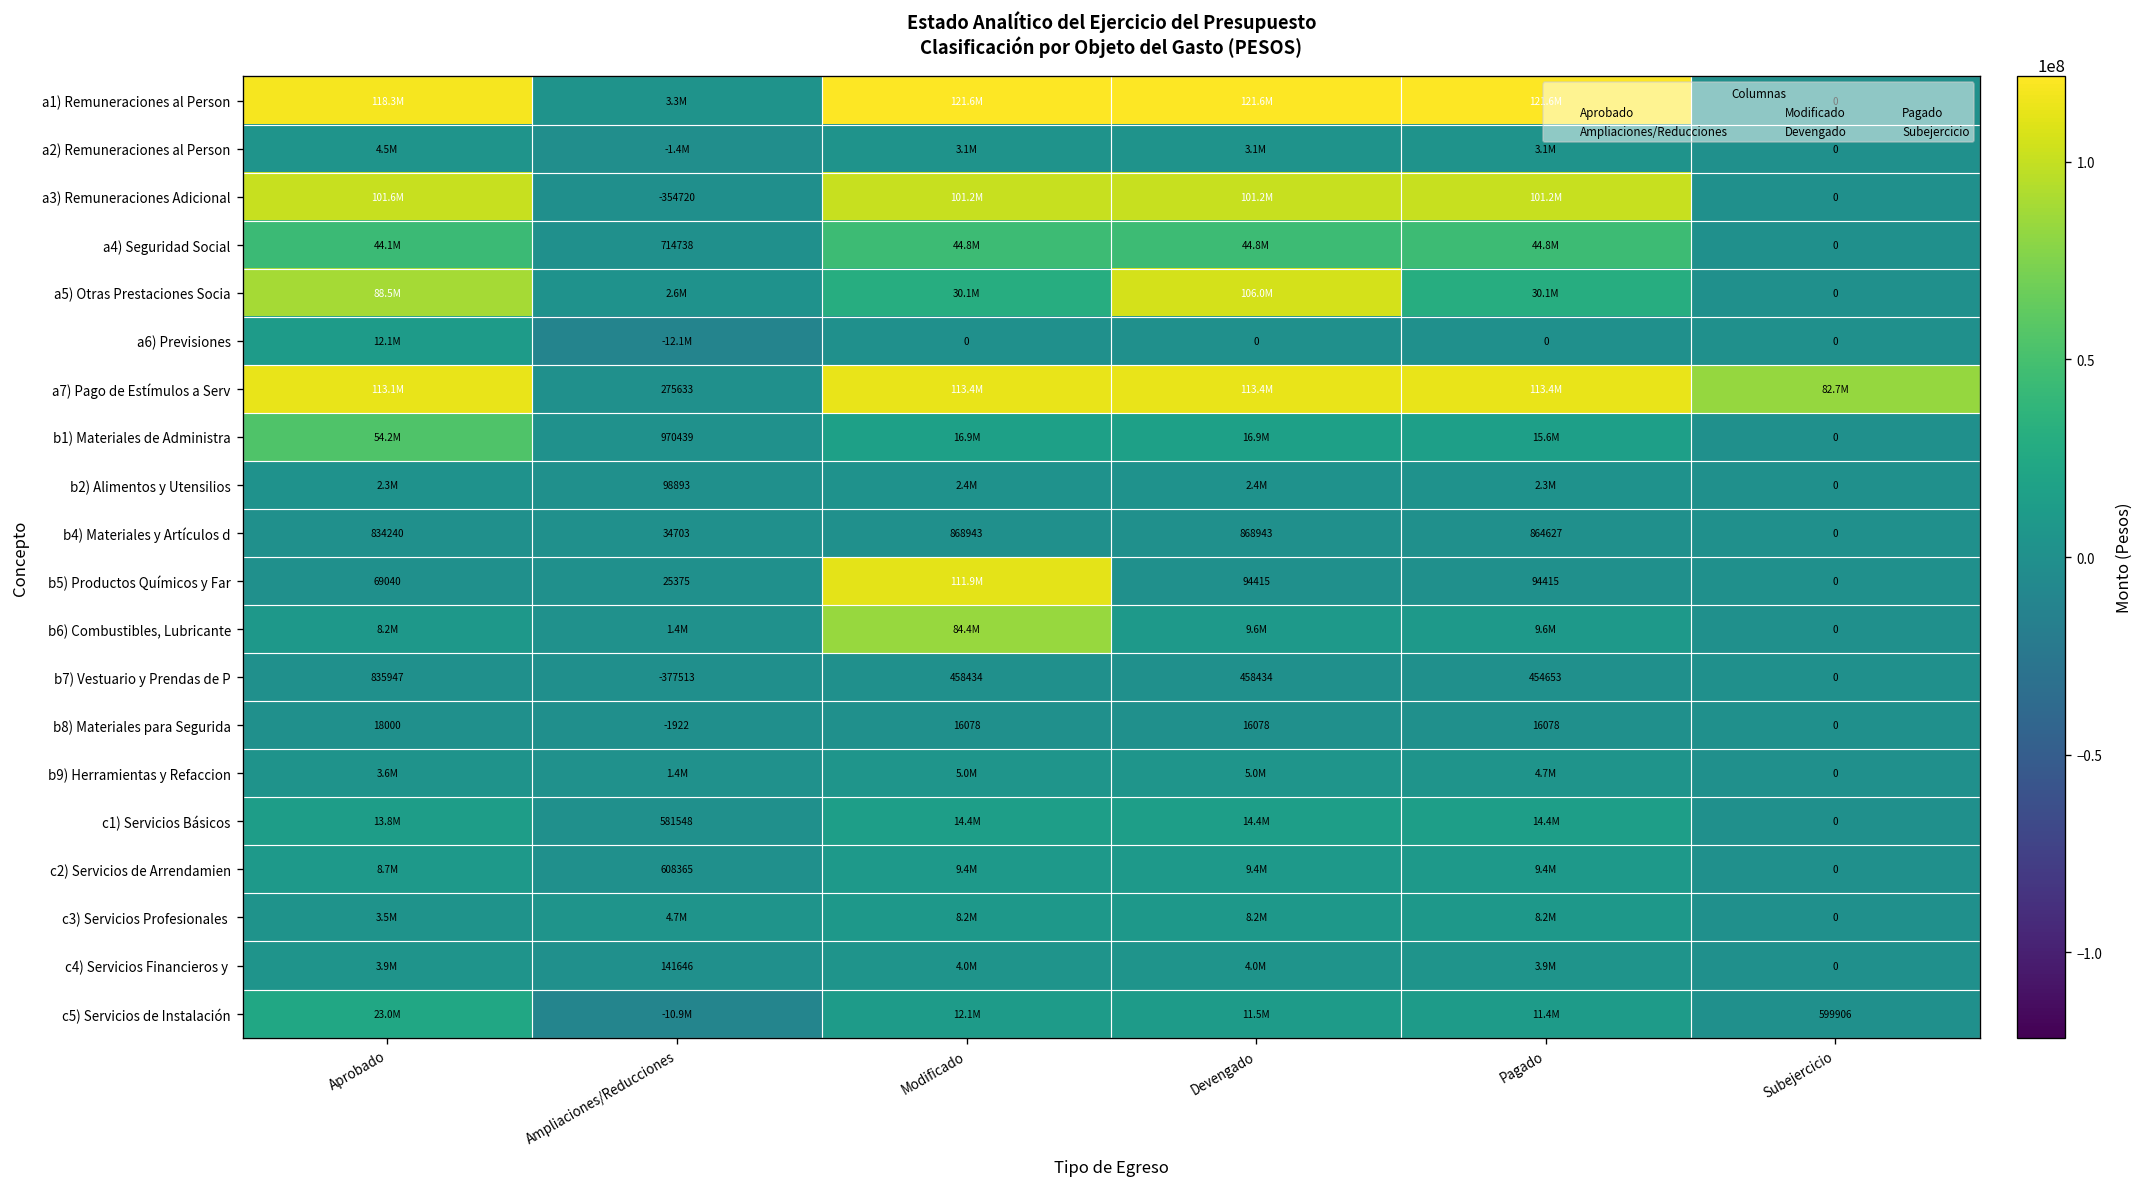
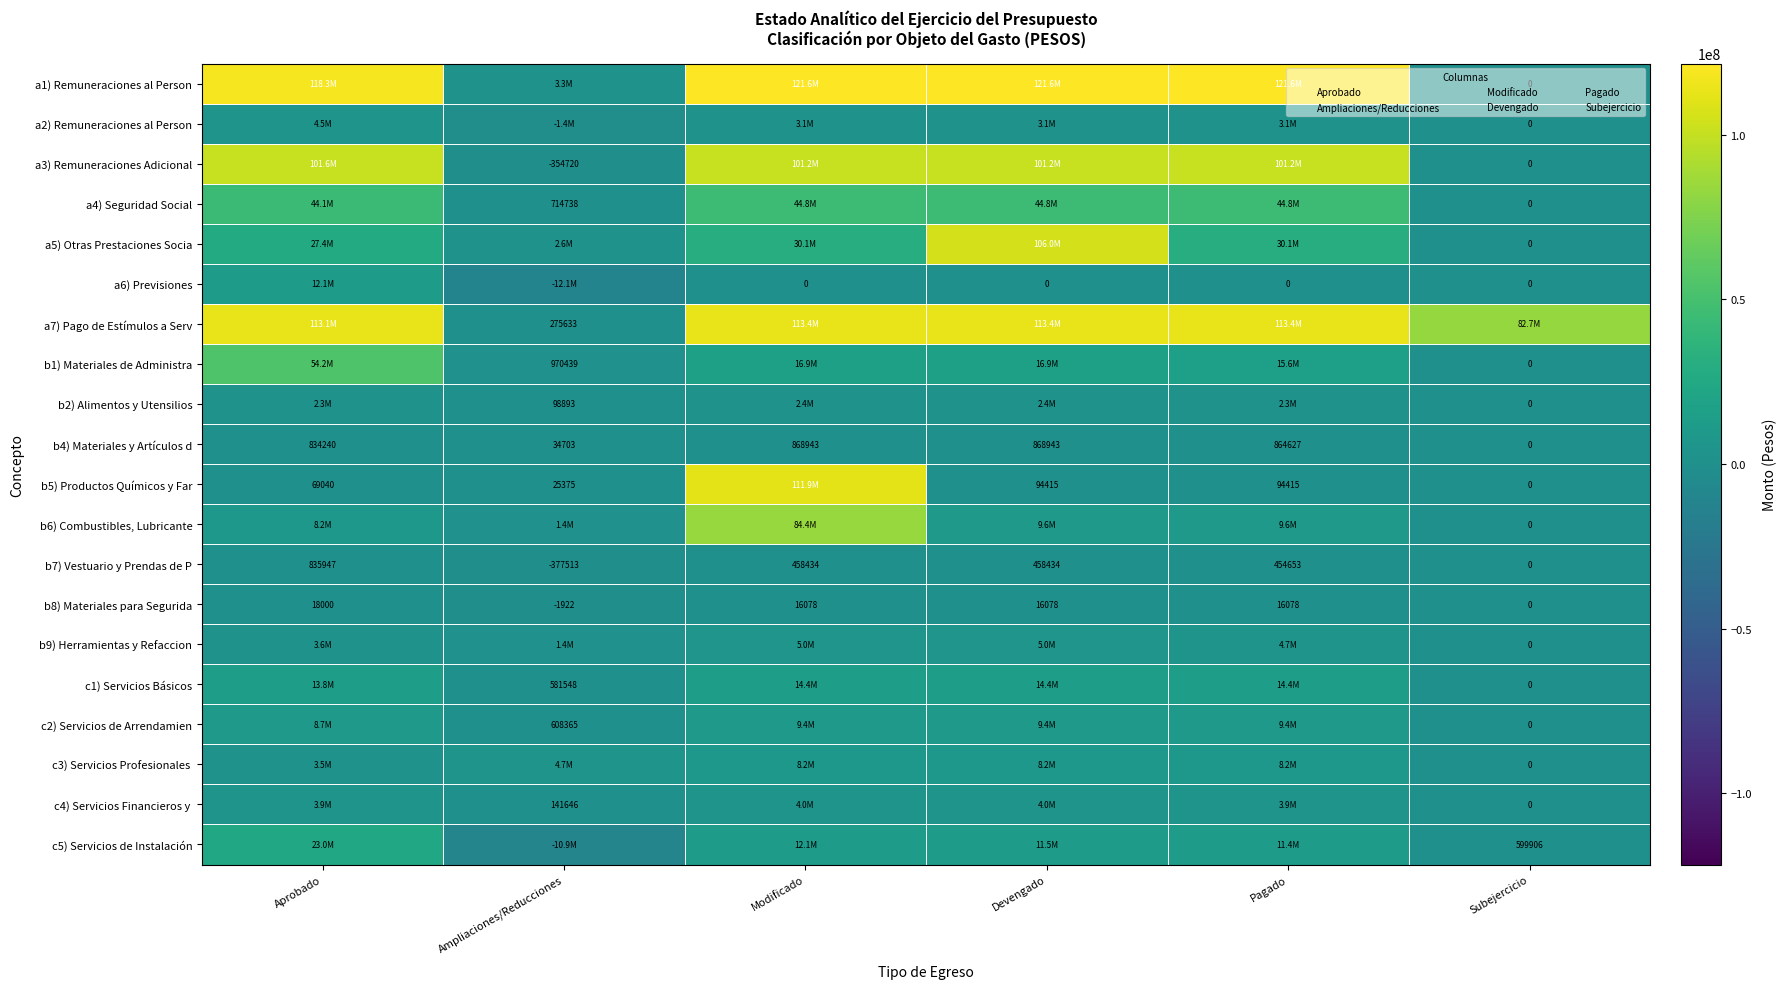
  {
    "a1) Remuneraciones al Person": {
      "Aprobado": "118.3M",
      "Ampliaciones/Reducciones": "3.3M",
      "Modificado": "121.6M",
      "Devengado": "121.6M"
    },
    "a2) Remuneraciones al Person": {
      "Aprobado": "4.5M",
      "Ampliaciones/Reducciones": "-1.4M",
      "Modificado": "3.1M",
      "Devengado": "3.1M",
      "Pagado": "3.1M",
      "Subejercicio": "0"
    },
    "a3) Remuneraciones Adicional": {
      "Aprobado": "101.6M",
      "Ampliaciones/Reducciones": "-354720",
      "Modificado": "101.2M",
      "Devengado": "101.2M",
      "Pagado": "101.2M",
      "Subejercicio": "0"
    },
    "a4) Seguridad Social": {
      "Aprobado": "44.1M",
      "Ampliaciones/Reducciones": "714738",
      "Modificado": "44.8M",
      "Devengado": "44.8M",
      "Pagado": "44.8M",
      "Subejercicio": "0"
    },
    "a5) Otras Prestaciones Socia": {
-     "Aprobado": "88.5M",
+     "Aprobado": "27.4M",
      "Ampliaciones/Reducciones": "2.6M",
      "Modificado": "30.1M",
      "Devengado": "106.0M",
      "Pagado": "30.1M",
      "Subejercicio": "0"
    },
    "a6) Previsiones": {
      "Aprobado": "12.1M",
      "Ampliaciones/Reducciones": "-12.1M",
      "Modificado": "0",
      "Devengado": "0",
      "Pagado": "0",
      "Subejercicio": "0"
    },
    "a7) Pago de Estímulos a Serv": {
      "Aprobado": "113.1M",
      "Ampliaciones/Reducciones": "275633",
      "Modificado": "113.4M",
      "Devengado": "113.4M",
      "Pagado": "113.4M",
      "Subejercicio": "82.7M"
    },
    "b1) Materiales de Administra": {
      "Aprobado": "54.2M",
      "Ampliaciones/Reducciones": "970439",
      "Modificado": "16.9M",
      "Devengado": "16.9M",
      "Pagado": "15.6M",
      "Subejercicio": "0"
    },
    "b2) Alimentos y Utensilios": {
      "Aprobado": "2.3M",
      "Ampliaciones/Reducciones": "98893",
      "Modificado": "2.4M",
      "Devengado": "2.4M",
      "Pagado": "2.3M",
      "Subejercicio": "0"
    },
    "b4) Materiales y Artículos d": {
      "Aprobado": "834240",
      "Ampliaciones/Reducciones": "34703",
      "Modificado": "868943",
      "Devengado": "868943",
      "Pagado": "864627",
      "Subejercicio": "0"
    },
    "b5) Productos Químicos y Far": {
      "Aprobado": "69040",
      "Ampliaciones/Reducciones": "25375",
      "Modificado": "111.9M",
      "Devengado": "94415",
      "Pagado": "94415",
      "Subejercicio": "0"
    },
    "b6) Combustibles, Lubricante": {
      "Aprobado": "8.2M",
      "Ampliaciones/Reducciones": "1.4M",
      "Modificado": "84.4M",
      "Devengado": "9.6M",
      "Pagado": "9.6M",
      "Subejercicio": "0"
    },
    "b7) Vestuario y Prendas de P": {
      "Aprobado": "835947",
      "Ampliaciones/Reducciones": "-377513",
      "Modificado": "458434",
      "Devengado": "458434",
      "Pagado": "454653",
      "Subejercicio": "0"
    },
    "b8) Materiales para Segurida": {
      "Aprobado": "18000",
      "Ampliaciones/Reducciones": "-1922",
      "Modificado": "16078",
      "Devengado": "16078",
      "Pagado": "16078",
      "Subejercicio": "0"
    },
    "b9) Herramientas y Refaccion": {
      "Aprobado": "3.6M",
      "Ampliaciones/Reducciones": "1.4M",
      "Modificado": "5.0M",
      "Devengado": "5.0M",
      "Pagado": "4.7M",
      "Subejercicio": "0"
    },
    "c1) Servicios Básicos": {
      "Aprobado": "13.8M",
      "Ampliaciones/Reducciones": "581548",
      "Modificado": "14.4M",
      "Devengado": "14.4M",
      "Pagado": "14.4M",
      "Subejercicio": "0"
    },
    "c2) Servicios de Arrendamien": {
      "Aprobado": "8.7M",
      "Ampliaciones/Reducciones": "608365",
      "Modificado": "9.4M",
      "Devengado": "9.4M",
      "Pagado": "9.4M",
      "Subejercicio": "0"
    },
    "c3) Servicios Profesionales": {
      "Aprobado": "3.5M",
      "Ampliaciones/Reducciones": "4.7M",
      "Modificado": "8.2M",
      "Devengado": "8.2M",
      "Pagado": "8.2M",
      "Subejercicio": "0"
    },
    "c4) Servicios Financieros y": {
      "Aprobado": "3.9M",
      "Ampliaciones/Reducciones": "141646",
      "Modificado": "4.0M",
      "Devengado": "4.0M",
      "Pagado": "3.9M",
      "Subejercicio": "0"
    },
    "c5) Servicios de Instalación": {
      "Aprobado": "23.0M",
      "Ampliaciones/Reducciones": "-10.9M",
      "Modificado": "12.1M",
      "Devengado": "11.5M",
      "Pagado": "11.4M",
      "Subejercicio": "599906"
    }
  }
